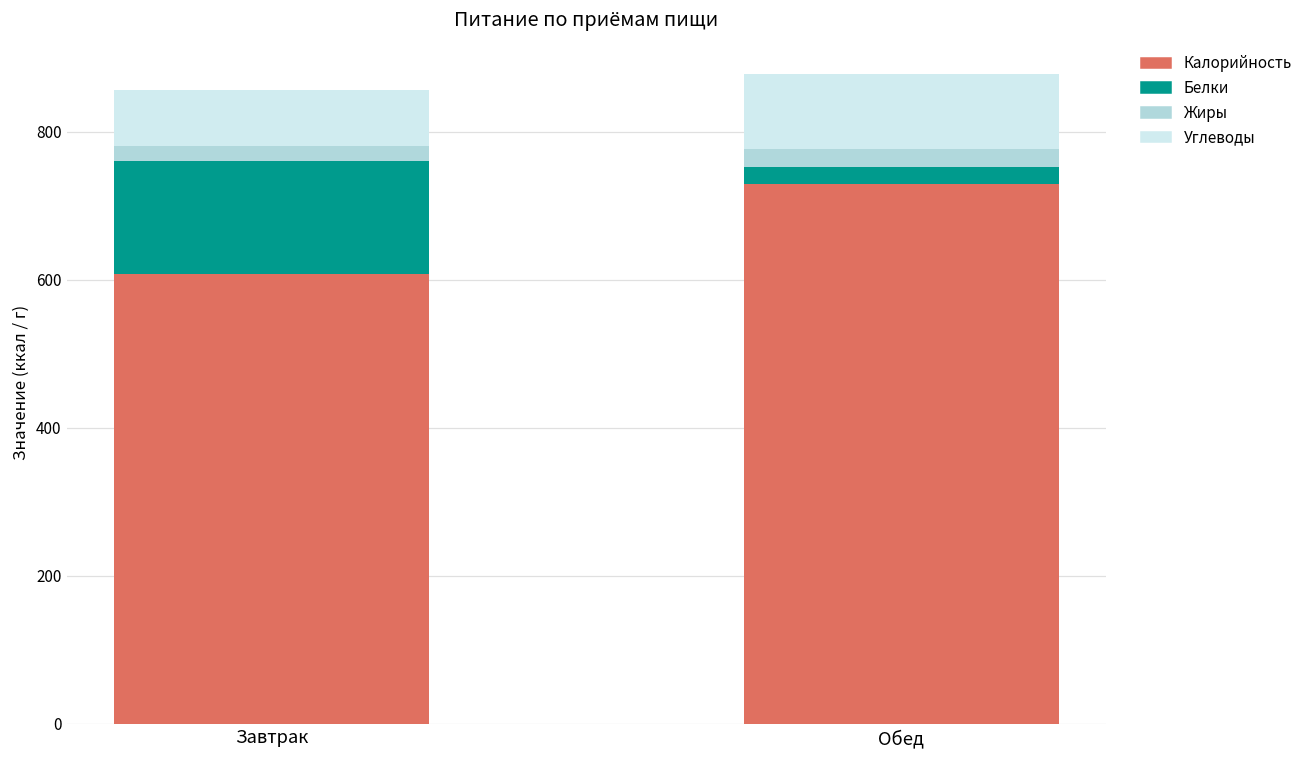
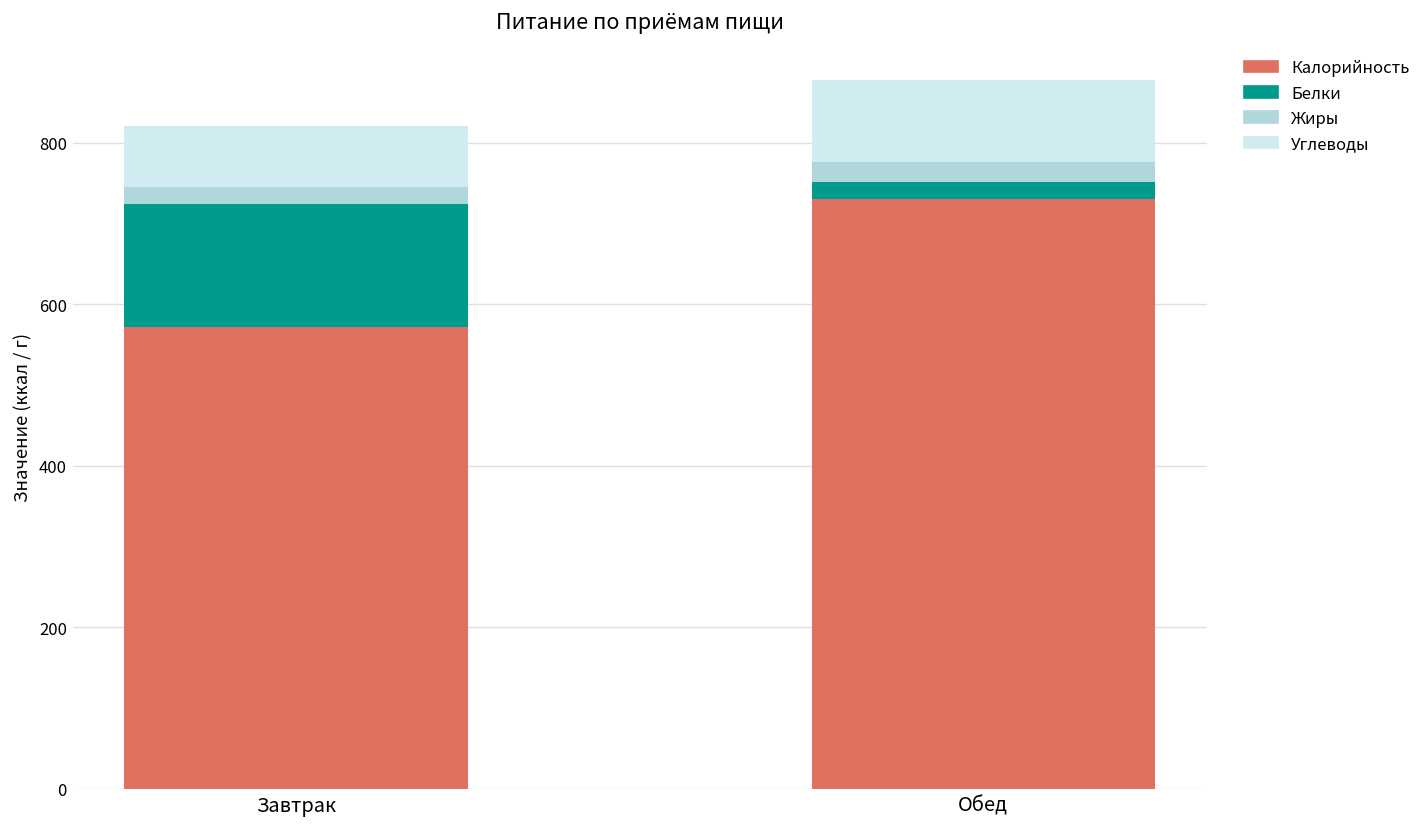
  {
    "Калорийность": {
-     "Завтрак": 610,
+     "Завтрак": 570,
      "Обед": 730
    },
    "Белки": {
      "Завтрак": 150,
      "Обед": 20
    }
  }
